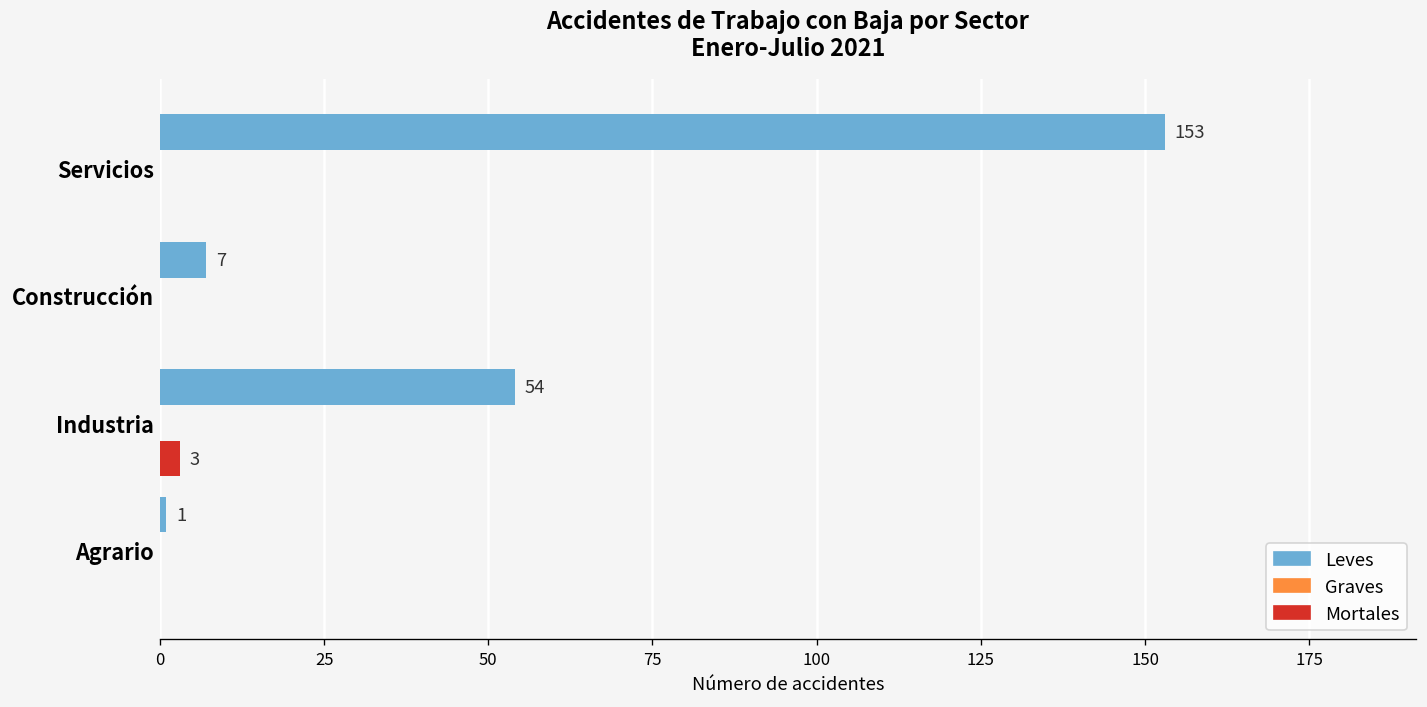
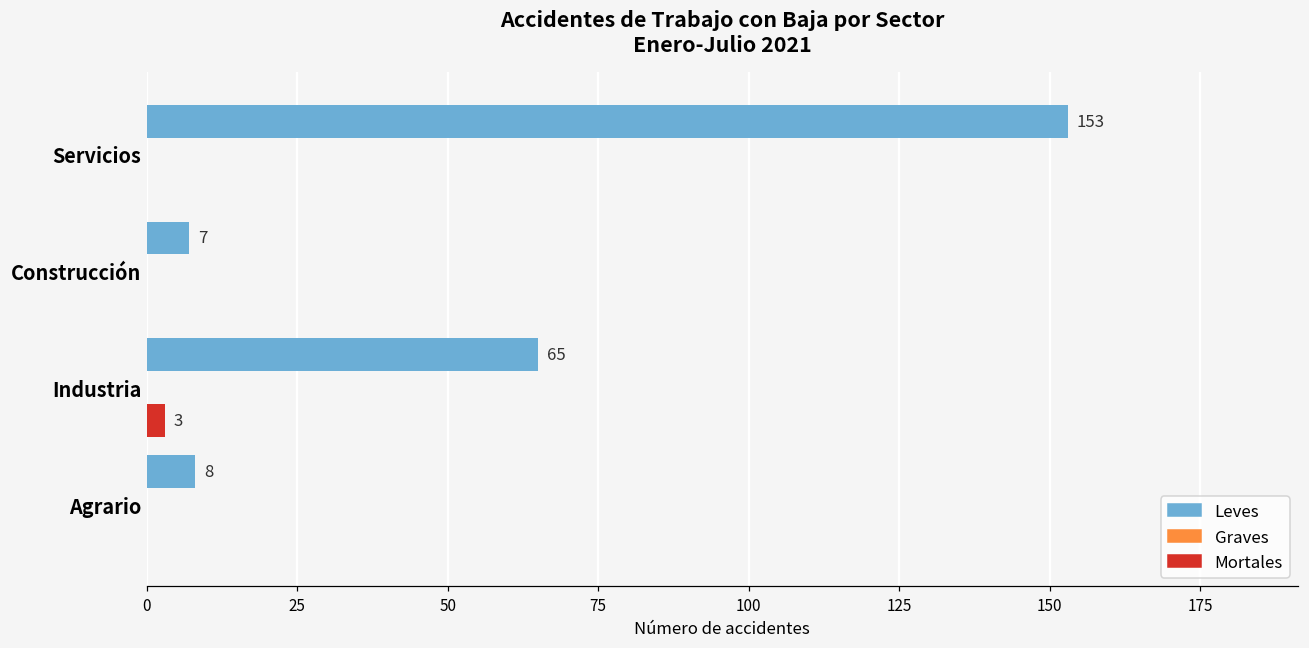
  {
    "Leves": {
      "Servicios": 153,
      "Construcción": 7,
-     "Industria": 54,
-     "Agrario": 1
+     "Industria": 65,
+     "Agrario": 8
    },
    "Graves": {
      "Servicios": 0,
      "Construcción": 0,
      "Industria": 0,
      "Agrario": 0
    },
    "Mortales": {
      "Industria": 3
    }
  }
